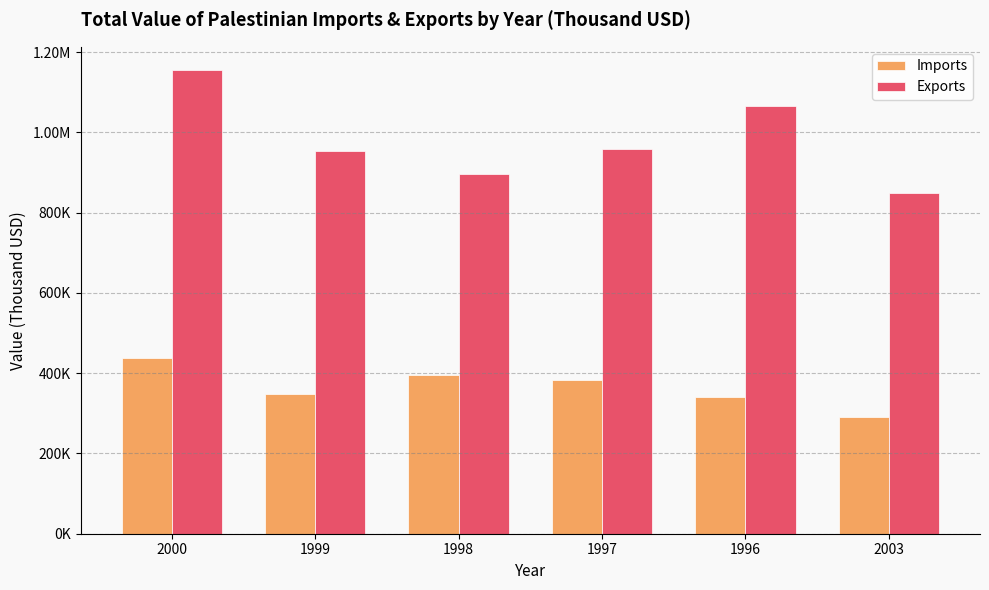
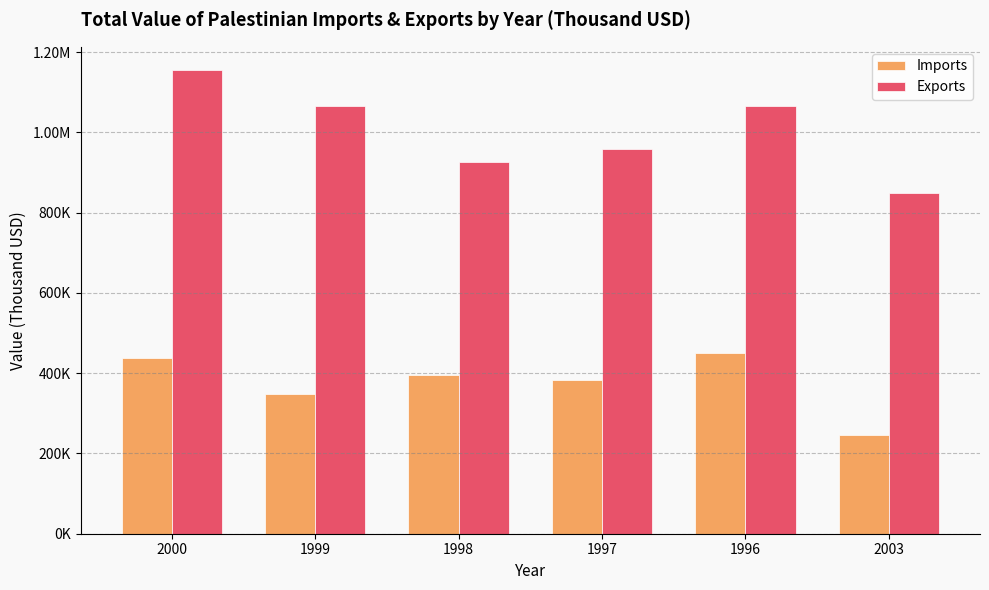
  {
    "Imports": {
      "2000": 440000,
      "1999": 350000,
      "1998": 390000,
      "1997": 380000,
-     "1996": 340000,
-     "2003": 290000
+     "1996": 450000,
+     "2003": 240000
    },
    "Exports": {
      "2000": 1160000,
-     "1999": 950000,
-     "1998": 900000,
+     "1999": 1060000,
+     "1998": 930000,
      "1997": 960000,
      "1996": 1060000,
      "2003": 850000
    }
  }
